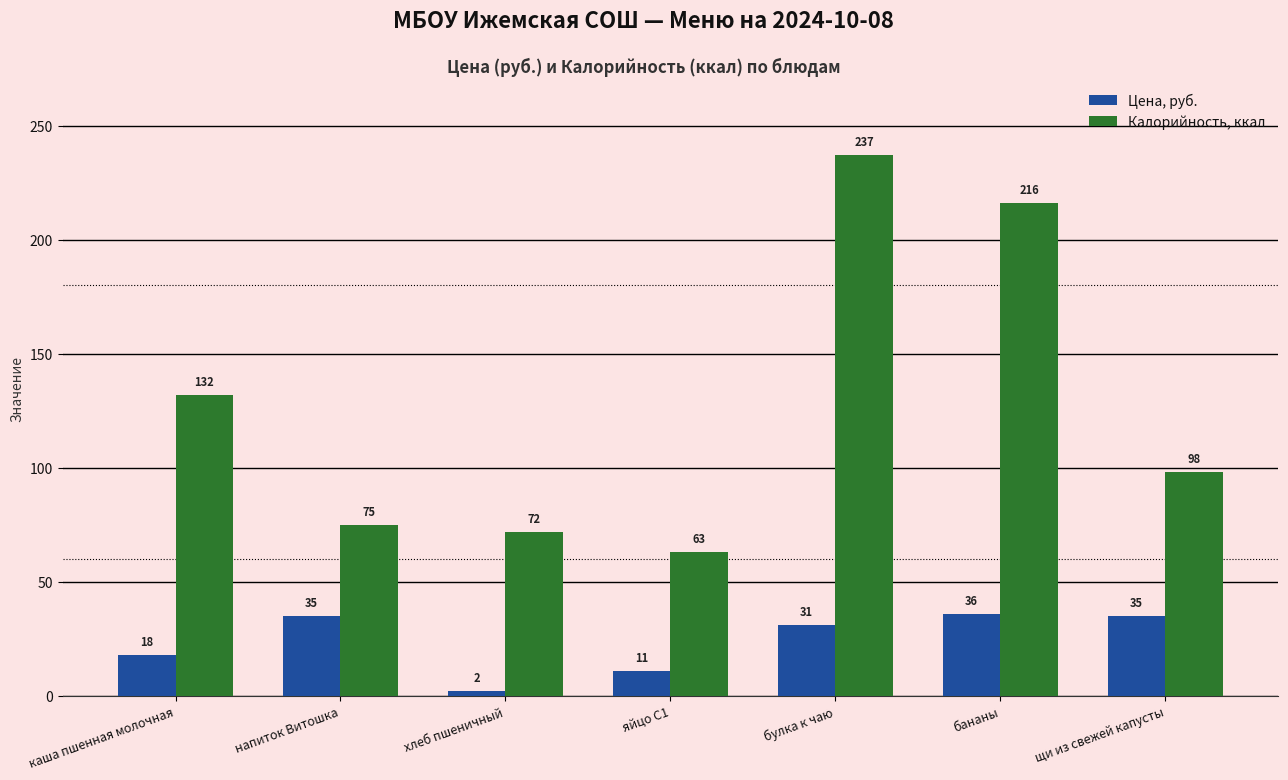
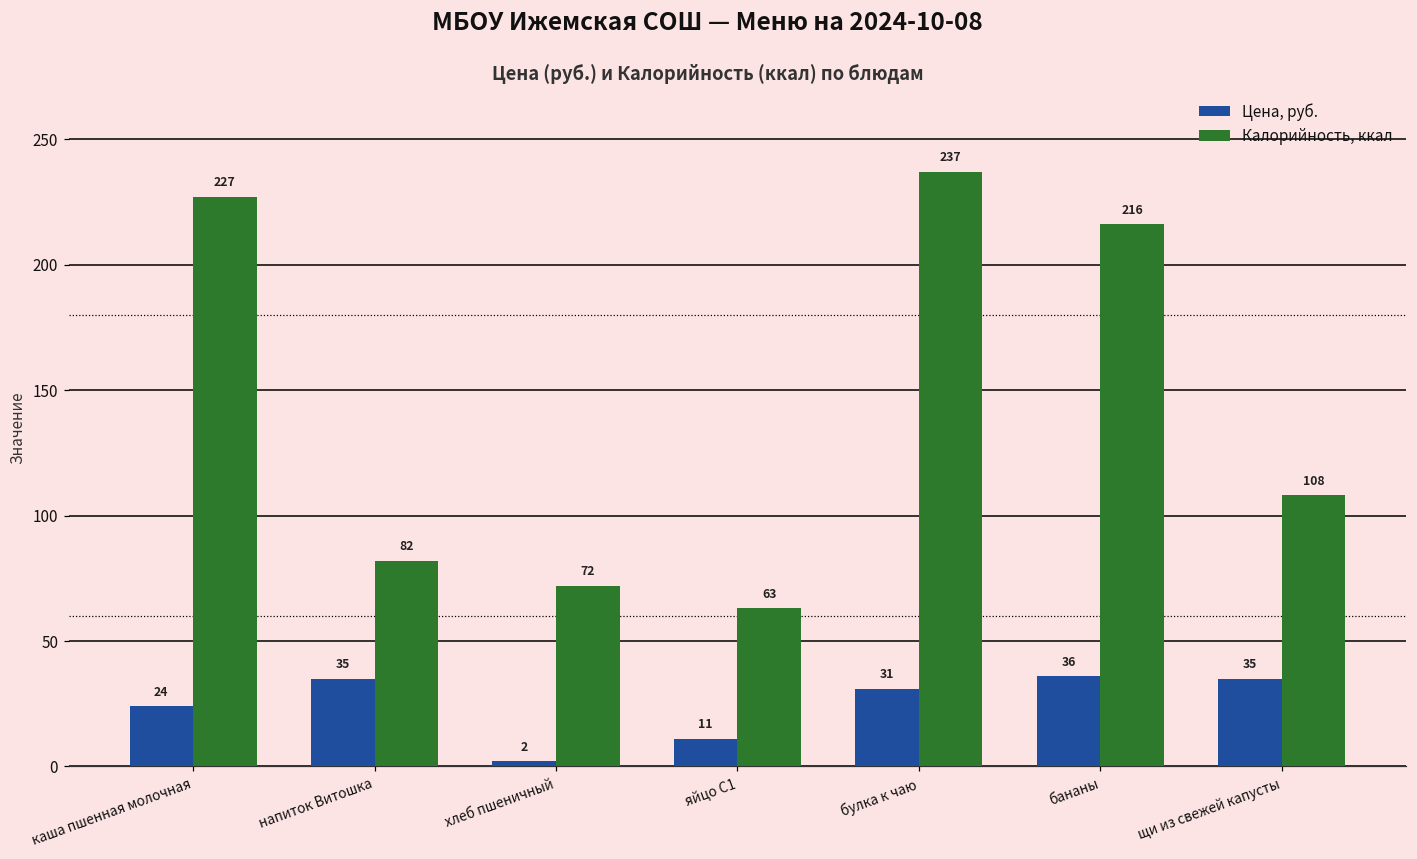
  {
    "Цена, руб.": {
-     "каша пшенная молочная": 18,
+     "каша пшенная молочная": 24,
      "напиток Витошка": 35,
      "хлеб пшеничный": 2,
      "яйцо С1": 11,
      "булка к чаю": 31,
      "бананы": 36,
      "щи из свежей капусты": 35
    },
    "Калорийность, ккал": {
-     "каша пшенная молочная": 132,
-     "напиток Витошка": 75,
+     "каша пшенная молочная": 227,
+     "напиток Витошка": 82,
      "хлеб пшеничный": 72,
      "яйцо С1": 63,
      "булка к чаю": 237,
      "бананы": 216,
-     "щи из свежей капусты": 98
+     "щи из свежей капусты": 108
    }
  }
